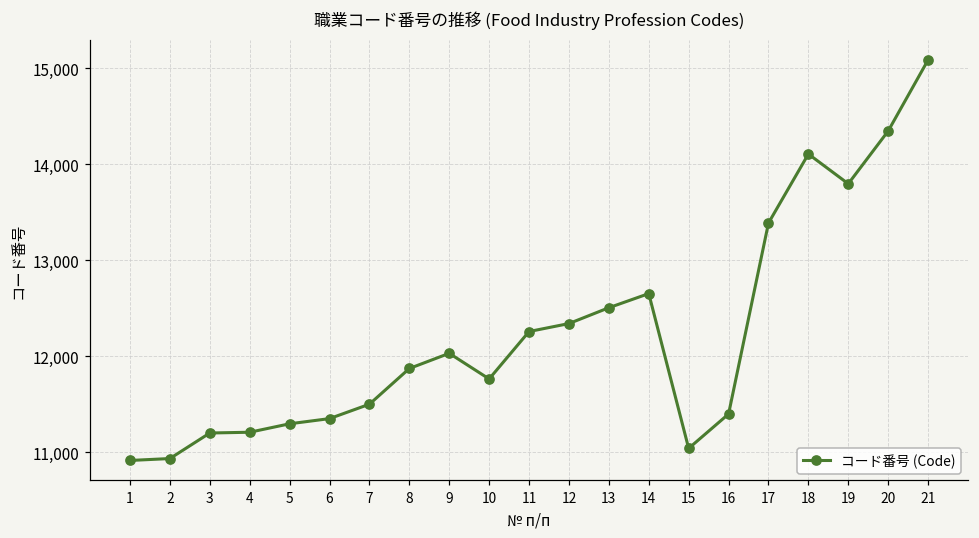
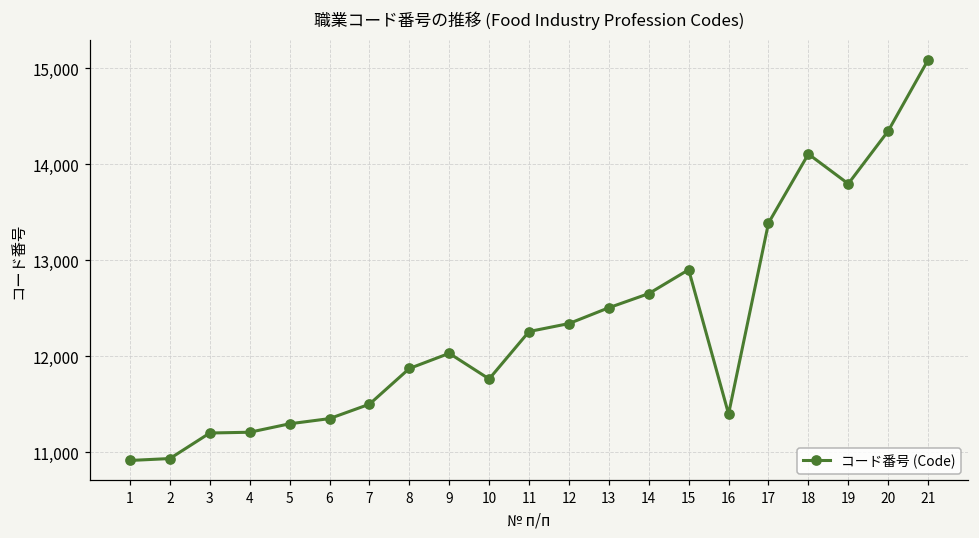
  {
    "1": "10,900",
    "2": "10,900",
    "3": "11,200",
    "4": "11,200",
    "5": "11,300",
    "6": "11,400",
    "7": "11,500",
    "8": "11,900",
    "9": "12,000",
    "10": "11,800",
    "11": "12,300",
    "12": "12,300",
    "13": "12,500",
    "14": "12,700",
-   "15": "11,000",
+   "15": "12,900",
    "16": "11,400",
    "17": "13,400",
    "18": "14,100",
    "19": "13,800",
    "20": "14,300",
    "21": "15,100"
  }
